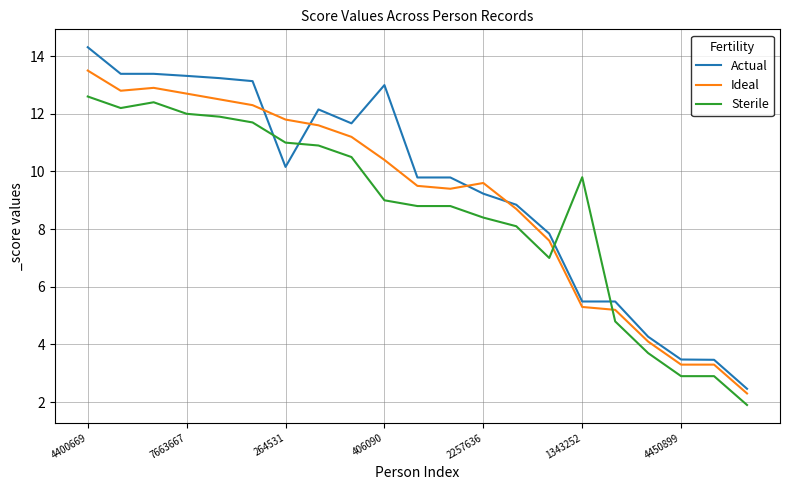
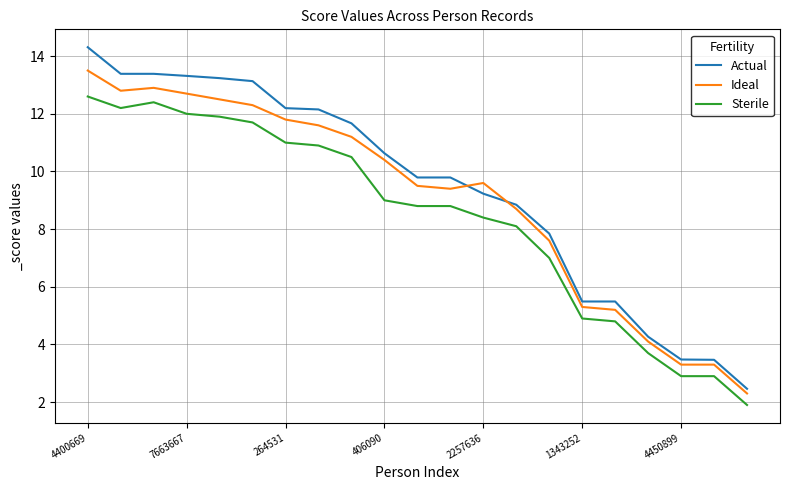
  {
    "Actual": {
      "4400669": 14.3,
      "7663667": 13.3,
-     "264531": 10.2,
-     "406090": 13.0,
+     "264531": 12.2,
+     "406090": 10.6,
      "2257636": 9.2,
      "1343252": 5.5,
      "4450899": 3.5
    },
    "Ideal": {
      "4400669": 13.5,
      "7663667": 12.7,
      "264531": 11.8,
      "406090": 10.4,
      "2257636": 9.6,
      "1343252": 5.3,
      "4450899": 3.3
    },
    "Sterile": {
      "4400669": 12.6,
      "7663667": 12.0,
      "264531": 11.0,
      "406090": 9.0,
      "2257636": 8.4,
-     "1343252": 9.8,
+     "1343252": 4.9,
      "4450899": 2.9
    }
  }
